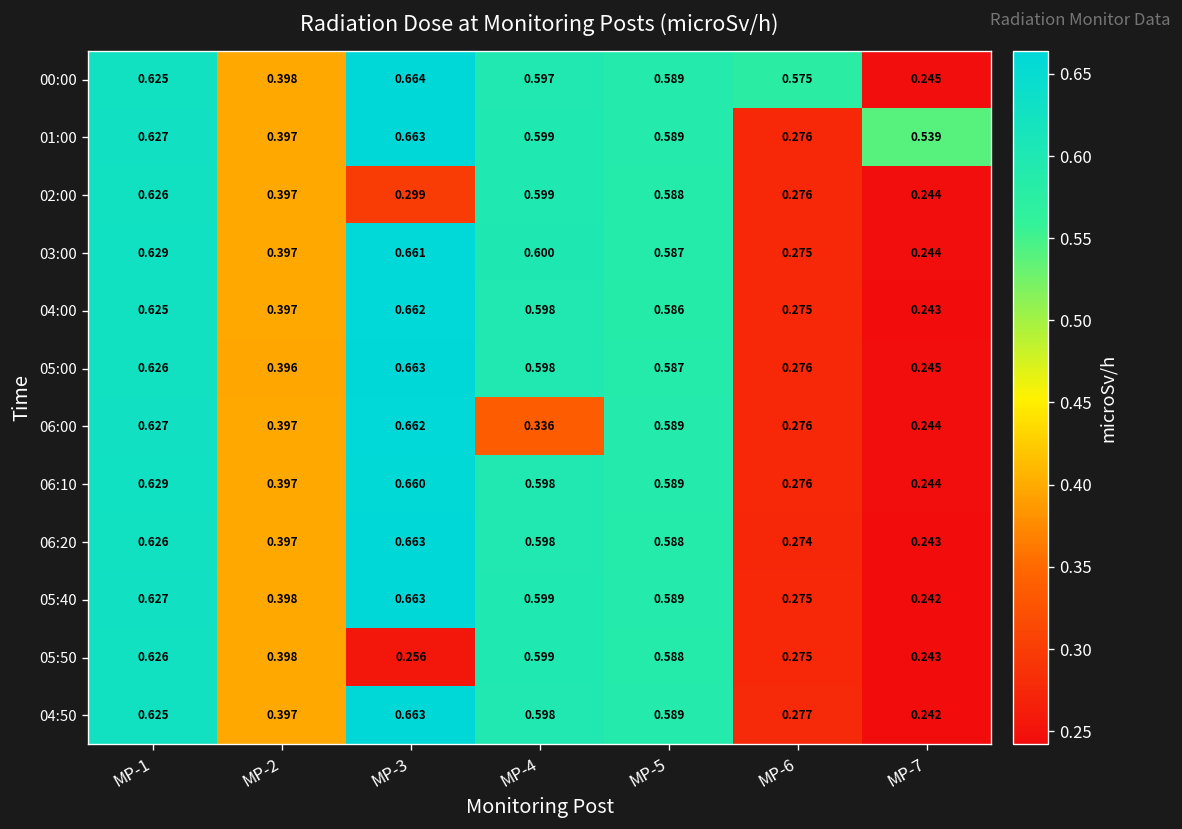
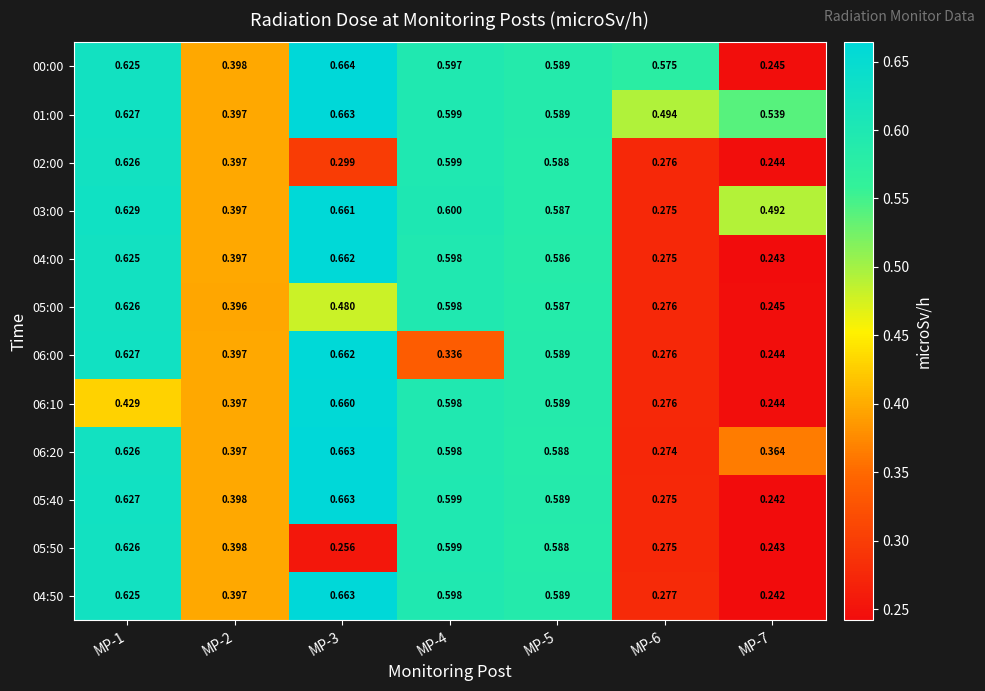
  {
    "00:00": {
      "MP-1": 0.625,
      "MP-2": 0.398,
      "MP-3": 0.664,
      "MP-4": 0.597,
      "MP-5": 0.589,
      "MP-6": 0.575,
      "MP-7": 0.245
    },
    "01:00": {
      "MP-1": 0.627,
      "MP-2": 0.397,
      "MP-3": 0.663,
      "MP-4": 0.599,
      "MP-5": 0.589,
-     "MP-6": 0.276,
+     "MP-6": 0.494,
      "MP-7": 0.539
    },
    "02:00": {
      "MP-1": 0.626,
      "MP-2": 0.397,
      "MP-3": 0.299,
      "MP-4": 0.599,
      "MP-5": 0.588,
      "MP-6": 0.276,
      "MP-7": 0.244
    },
    "03:00": {
      "MP-1": 0.629,
      "MP-2": 0.397,
      "MP-3": 0.661,
      "MP-4": 0.600,
      "MP-5": 0.587,
      "MP-6": 0.275,
-     "MP-7": 0.244
+     "MP-7": 0.492
    },
    "04:00": {
      "MP-1": 0.625,
      "MP-2": 0.397,
      "MP-3": 0.662,
      "MP-4": 0.598,
      "MP-5": 0.586,
      "MP-6": 0.275,
      "MP-7": 0.243
    },
    "05:00": {
      "MP-1": 0.626,
      "MP-2": 0.396,
-     "MP-3": 0.663,
+     "MP-3": 0.480,
      "MP-4": 0.598,
      "MP-5": 0.587,
      "MP-6": 0.276,
      "MP-7": 0.245
    },
    "06:00": {
      "MP-1": 0.627,
      "MP-2": 0.397,
      "MP-3": 0.662,
      "MP-4": 0.336,
      "MP-5": 0.589,
      "MP-6": 0.276,
      "MP-7": 0.244
    },
    "06:10": {
-     "MP-1": 0.629,
+     "MP-1": 0.429,
      "MP-2": 0.397,
      "MP-3": 0.660,
      "MP-4": 0.598,
      "MP-5": 0.589,
      "MP-6": 0.276,
      "MP-7": 0.244
    },
    "06:20": {
      "MP-1": 0.626,
      "MP-2": 0.397,
      "MP-3": 0.663,
      "MP-4": 0.598,
      "MP-5": 0.588,
      "MP-6": 0.274,
-     "MP-7": 0.243
+     "MP-7": 0.364
    },
    "05:40": {
      "MP-1": 0.627,
      "MP-2": 0.398,
      "MP-3": 0.663,
      "MP-4": 0.599,
      "MP-5": 0.589,
      "MP-6": 0.275,
      "MP-7": 0.242
    },
    "05:50": {
      "MP-1": 0.626,
      "MP-2": 0.398,
      "MP-3": 0.256,
      "MP-4": 0.599,
      "MP-5": 0.588,
      "MP-6": 0.275,
      "MP-7": 0.243
    },
    "04:50": {
      "MP-1": 0.625,
      "MP-2": 0.397,
      "MP-3": 0.663,
      "MP-4": 0.598,
      "MP-5": 0.589,
      "MP-6": 0.277,
      "MP-7": 0.242
    }
  }
